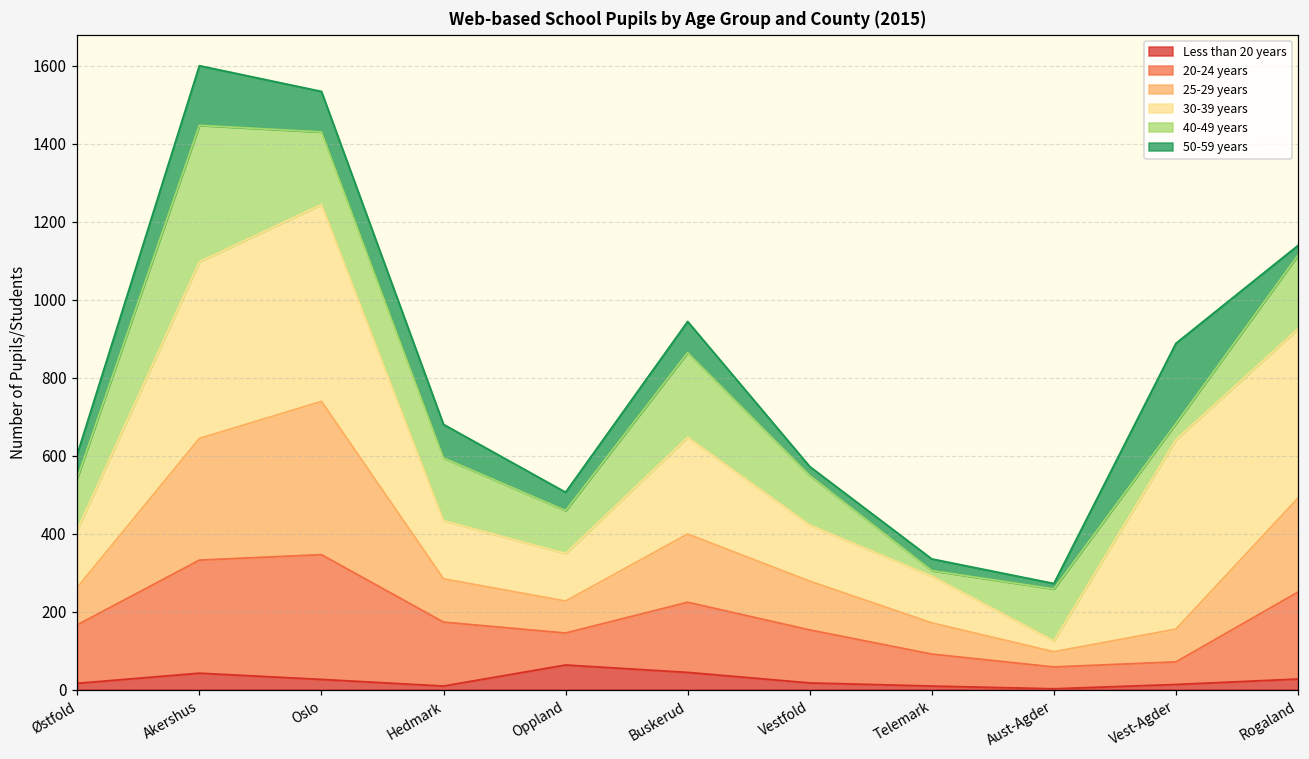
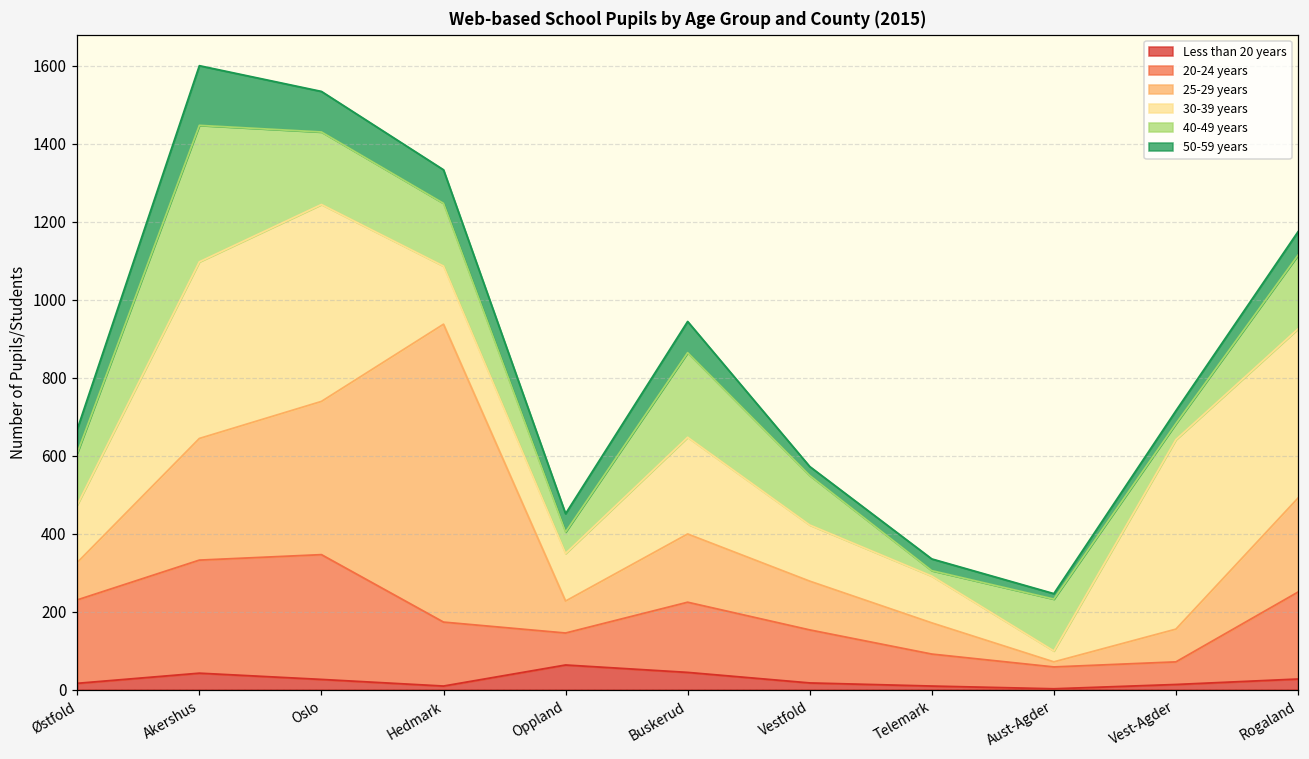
  {
    "Less than 20 years": {
      "Østfold": 20,
      "Akershus": 40,
      "Oslo": 30,
      "Hedmark": 10,
      "Oppland": 60,
      "Buskerud": 40,
      "Vestfold": 20,
      "Telemark": 10,
      "Aust-Agder": 0,
      "Vest-Agder": 10,
      "Rogaland": 30
    },
    "20-24 years": {
-     "Østfold": 150,
+     "Østfold": 210,
      "Akershus": 290,
      "Oslo": 320,
      "Hedmark": 160,
      "Oppland": 80,
      "Buskerud": 180,
      "Vestfold": 140,
      "Telemark": 80,
      "Aust-Agder": 60,
      "Vest-Agder": 60,
      "Rogaland": 220
    },
    "25-29 years": {
      "Østfold": 100,
      "Akershus": 310,
      "Oslo": 390,
-     "Hedmark": 110,
+     "Hedmark": 760,
      "Oppland": 80,
      "Buskerud": 180,
      "Vestfold": 130,
      "Telemark": 80,
-     "Aust-Agder": 40,
+     "Aust-Agder": 10,
      "Vest-Agder": 80,
      "Rogaland": 240
    },
    "30-39 years": {
      "Østfold": 150,
      "Akershus": 450,
      "Oslo": 510,
      "Hedmark": 150,
      "Oppland": 120,
      "Buskerud": 250,
      "Vestfold": 140,
      "Telemark": 120,
      "Aust-Agder": 30,
      "Vest-Agder": 490,
      "Rogaland": 430
    },
    "40-49 years": {
      "Østfold": 130,
      "Akershus": 350,
      "Oslo": 190,
      "Hedmark": 160,
-     "Oppland": 110,
+     "Oppland": 60,
      "Buskerud": 220,
      "Vestfold": 130,
      "Telemark": 10,
      "Aust-Agder": 130,
      "Vest-Agder": 40,
      "Rogaland": 190
    },
    "50-59 years": {
      "Østfold": 60,
      "Akershus": 150,
      "Oslo": 100,
      "Hedmark": 90,
      "Oppland": 50,
      "Buskerud": 80,
      "Vestfold": 20,
      "Telemark": 30,
      "Aust-Agder": 10,
-     "Vest-Agder": 210,
-     "Rogaland": 30
+     "Vest-Agder": 30,
+     "Rogaland": 60
    }
  }
